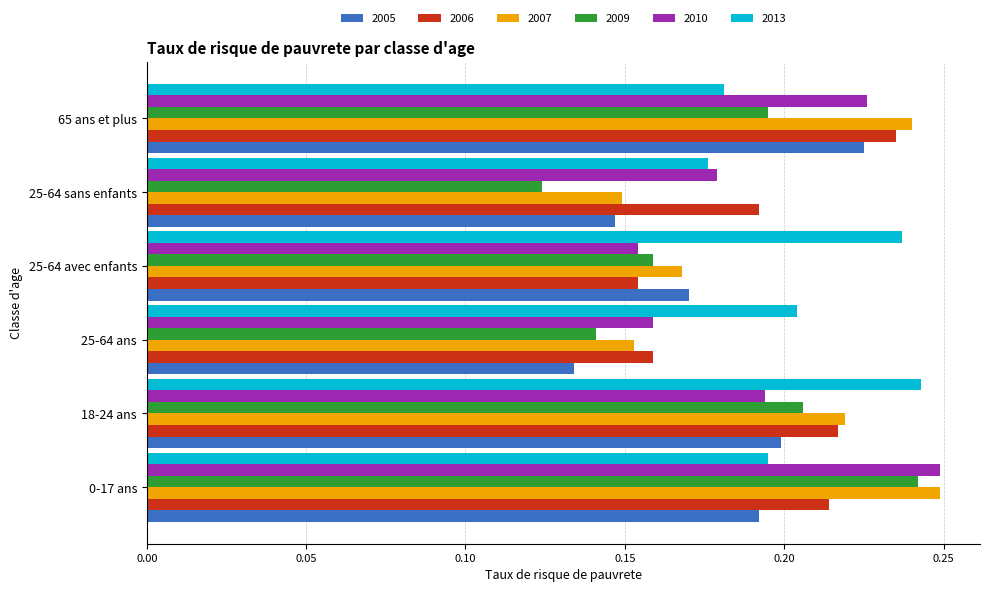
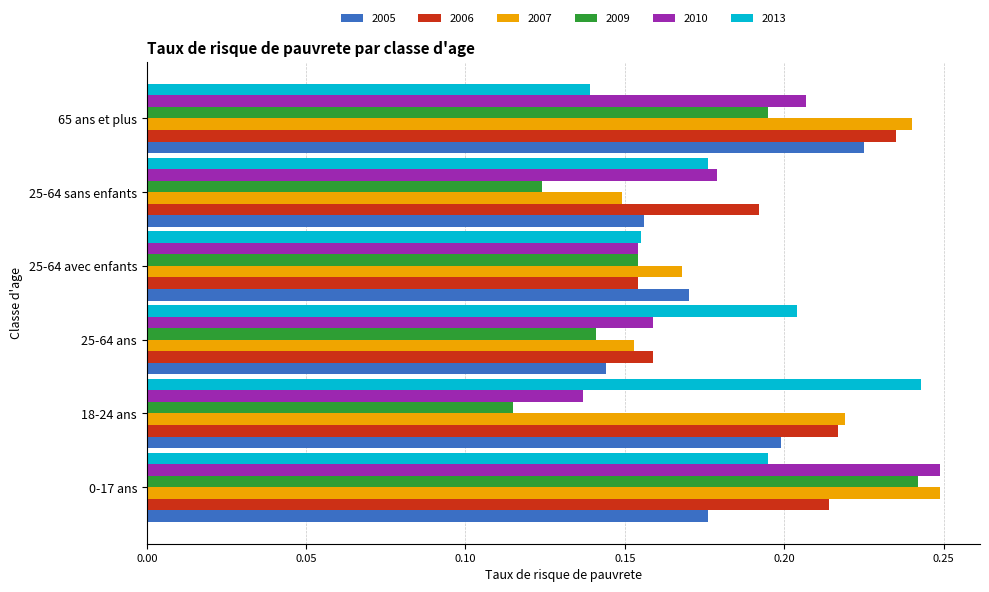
  {
    "2005": {
      "65 ans et plus": 0.225,
-     "25-64 sans enfants": 0.147,
+     "25-64 sans enfants": 0.156,
      "25-64 avec enfants": 0.170,
-     "25-64 ans": 0.134,
+     "25-64 ans": 0.144,
      "18-24 ans": 0.199,
-     "0-17 ans": 0.192
+     "0-17 ans": 0.176
    },
    "2006": {
      "65 ans et plus": 0.235,
      "25-64 sans enfants": 0.192,
      "25-64 avec enfants": 0.154,
      "25-64 ans": 0.159,
      "18-24 ans": 0.217,
      "0-17 ans": 0.214
    },
    "2007": {
      "65 ans et plus": 0.240,
      "25-64 sans enfants": 0.149,
      "25-64 avec enfants": 0.168,
      "25-64 ans": 0.153,
      "18-24 ans": 0.219,
      "0-17 ans": 0.249
    },
    "2009": {
      "65 ans et plus": 0.195,
      "25-64 sans enfants": 0.124,
-     "25-64 avec enfants": 0.159,
+     "25-64 avec enfants": 0.154,
      "25-64 ans": 0.141,
-     "18-24 ans": 0.206,
+     "18-24 ans": 0.115,
      "0-17 ans": 0.242
    },
    "2010": {
-     "65 ans et plus": 0.226,
+     "65 ans et plus": 0.207,
      "25-64 sans enfants": 0.179,
      "25-64 avec enfants": 0.154,
      "25-64 ans": 0.159,
-     "18-24 ans": 0.194,
+     "18-24 ans": 0.137,
      "0-17 ans": 0.249
    },
    "2013": {
-     "65 ans et plus": 0.181,
+     "65 ans et plus": 0.139,
      "25-64 sans enfants": 0.176,
-     "25-64 avec enfants": 0.237,
+     "25-64 avec enfants": 0.155,
      "25-64 ans": 0.204,
      "18-24 ans": 0.243,
      "0-17 ans": 0.195
    }
  }
